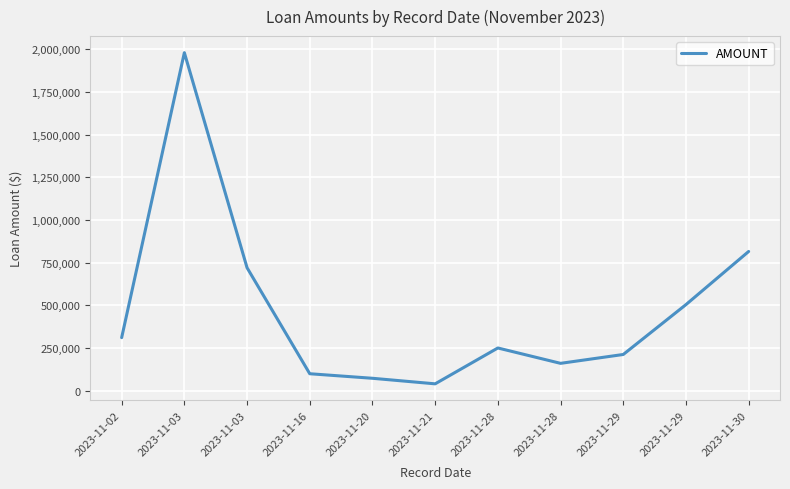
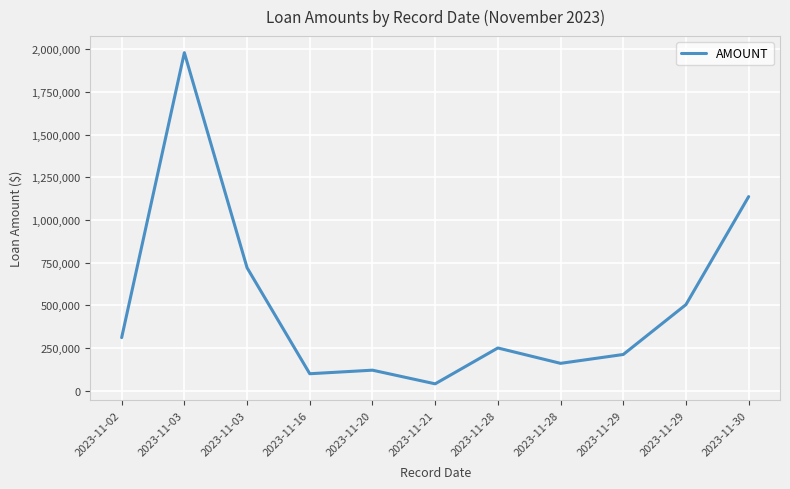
  {
    "2023-11-02": "310,000",
    "2023-11-16": "100,000",
-   "2023-11-20": "70,000",
+   "2023-11-20": "120,000",
    "2023-11-21": "40,000",
-   "2023-11-30": "820,000"
+   "2023-11-30": "1,140,000"
  }
